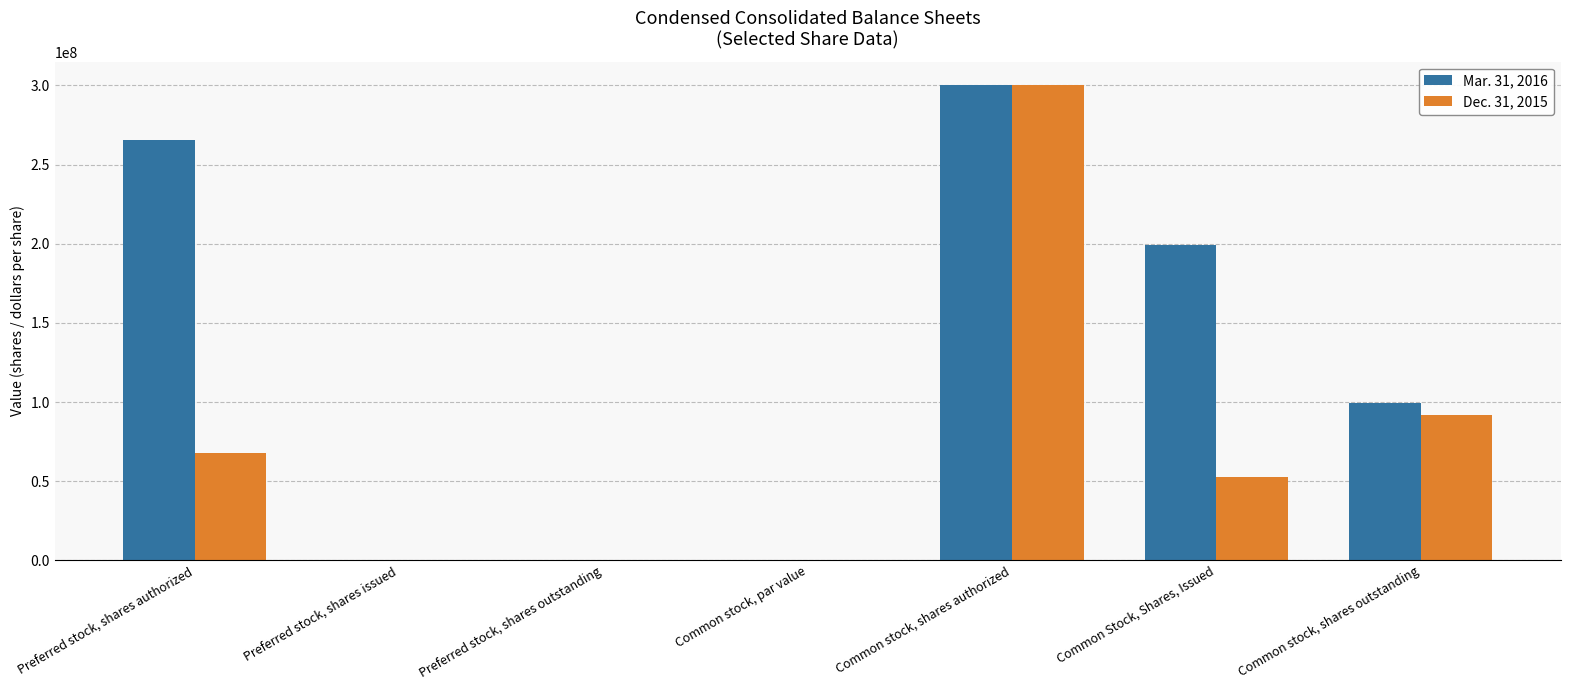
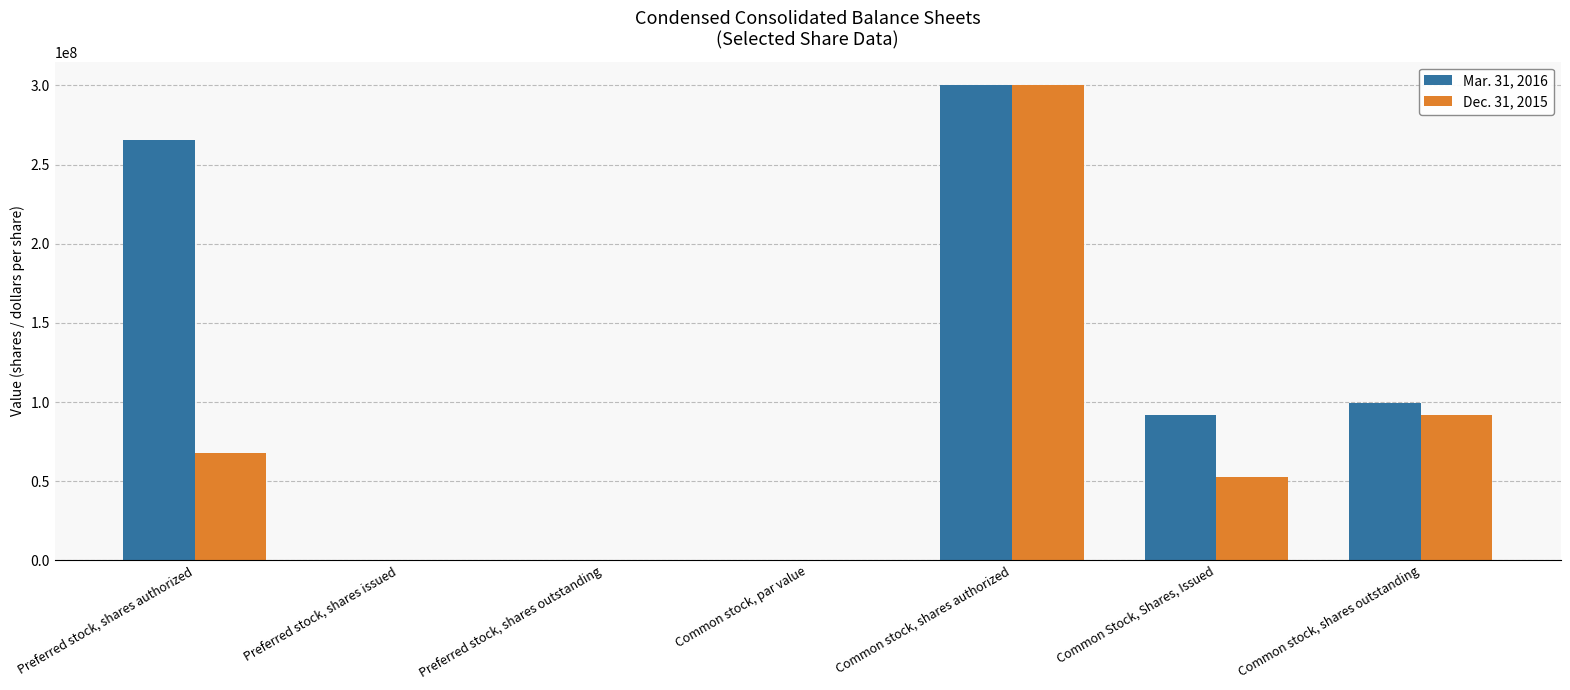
  {
    "Mar. 31, 2016": {
      "Preferred stock, shares authorized": 266000000,
      "Preferred stock, shares issued": 0,
      "Preferred stock, shares outstanding": 0,
      "Common stock, shares authorized": 300000000,
-     "Common Stock, Shares, Issued": 199000000,
+     "Common Stock, Shares, Issued": 92000000,
      "Common stock, shares outstanding": 99000000
    },
    "Dec. 31, 2015": {
      "Preferred stock, shares authorized": 68000000,
      "Preferred stock, shares issued": 0,
      "Preferred stock, shares outstanding": 0,
      "Common stock, shares authorized": 300000000,
      "Common Stock, Shares, Issued": 52000000,
      "Common stock, shares outstanding": 92000000
    }
  }
